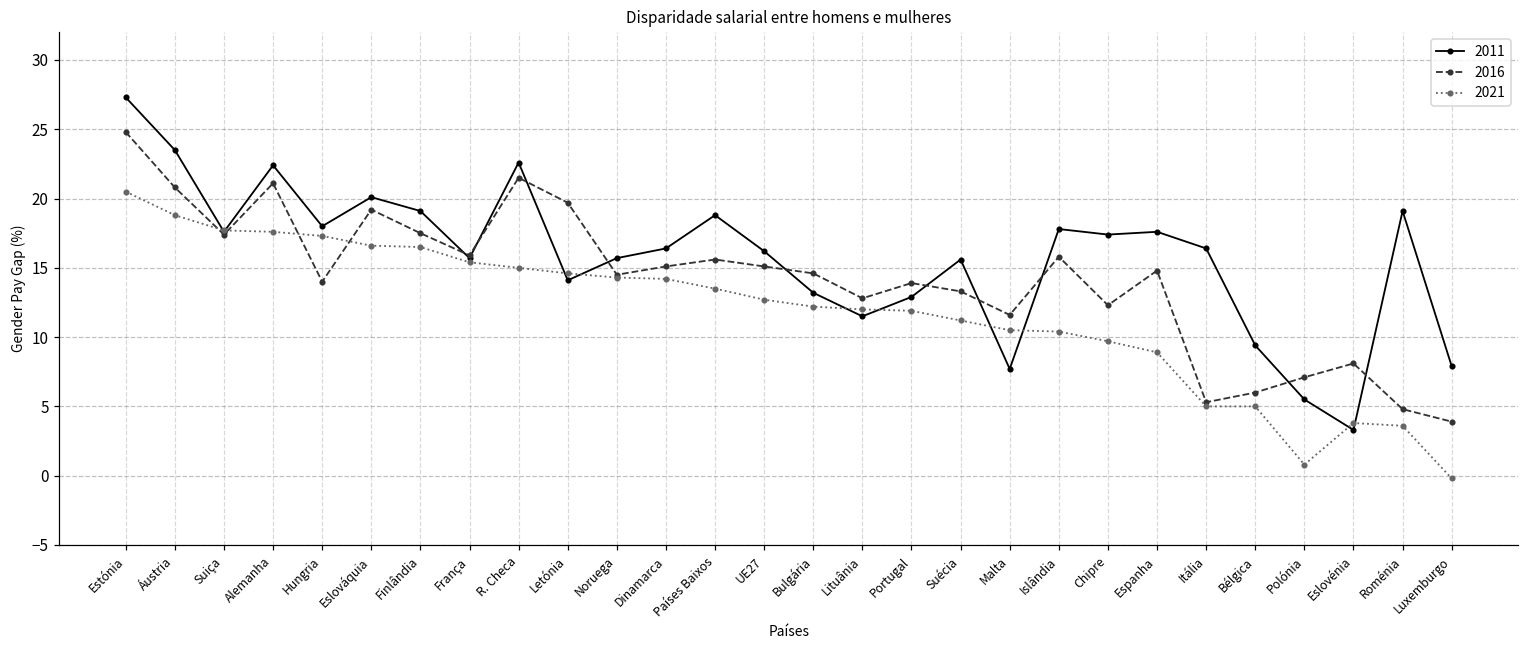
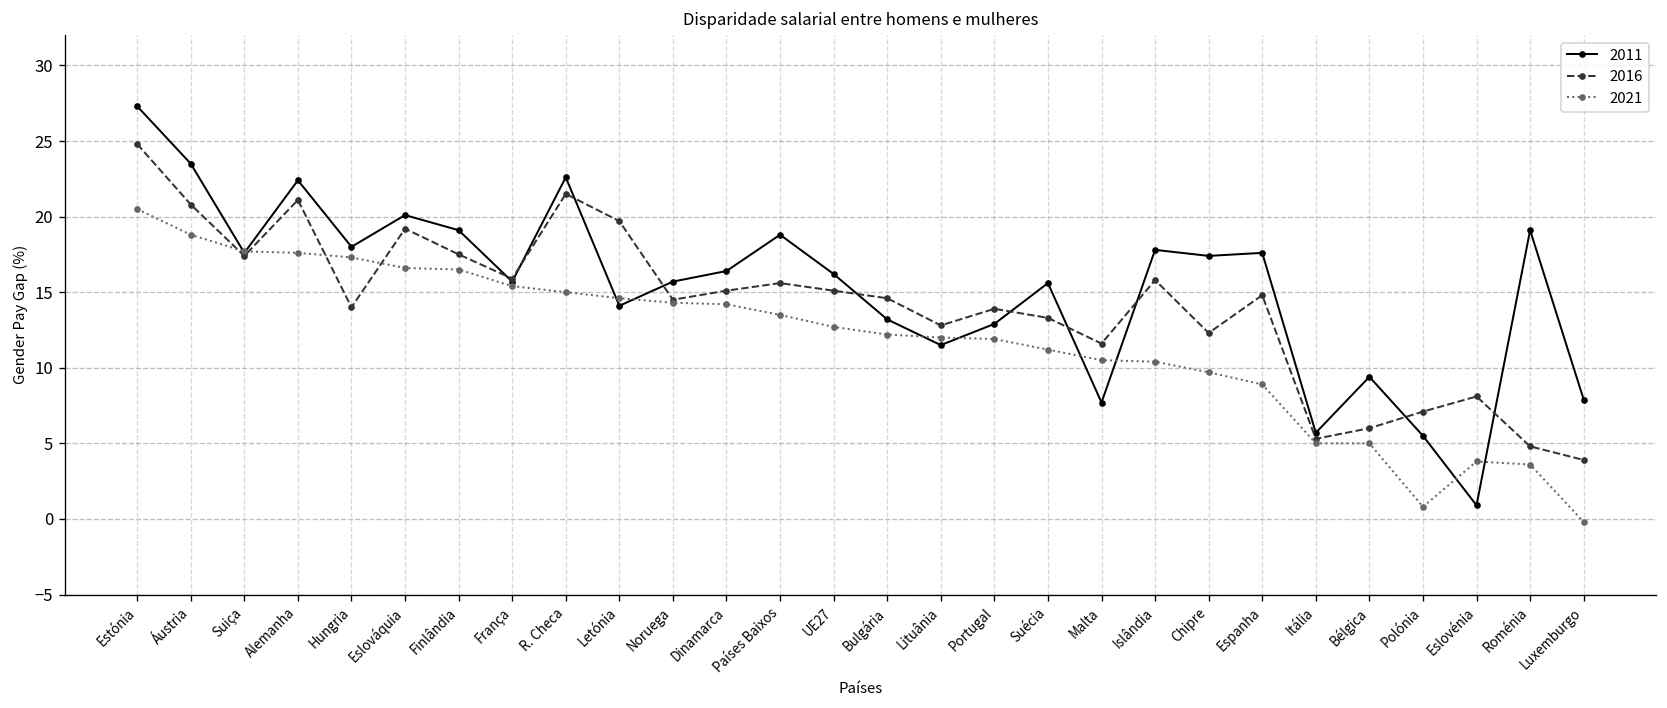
  {
    "2011": {
      "Estónia": 27.3,
      "Áustria": 23.5,
      "Alemanha": 22.4,
      "Hungria": 18.0,
      "Eslováquia": 20.1,
      "Finlândia": 19.1,
      "França": 15.7,
      "R. Checa": 22.6,
      "Letónia": 14.1,
      "Noruega": 15.7,
      "Dinamarca": 16.4,
      "Países Baixos": 18.8,
      "UE27": 16.2,
      "Bulgária": 13.2,
      "Lituânia": 11.5,
      "Portugal": 12.9,
      "Suécia": 15.6,
      "Malta": 7.7,
      "Islândia": 17.8,
      "Chipre": 17.4,
      "Espanha": 17.6,
-     "Itália": 16.4,
+     "Itália": 5.7,
      "Bélgica": 9.4,
      "Polónia": 5.5,
-     "Eslovénia": 3.3,
+     "Eslovénia": 0.9,
      "Roménia": 19.1,
      "Luxemburgo": 7.9
    },
    "2016": {
      "Estónia": 24.8,
      "Áustria": 20.8,
      "Alemanha": 21.1,
      "Hungria": 14.0,
      "Eslováquia": 19.2,
      "Finlândia": 17.5,
      "França": 15.9,
      "R. Checa": 21.5,
      "Letónia": 19.7,
      "Dinamarca": 15.1,
      "Países Baixos": 15.6,
      "UE27": 15.1,
      "Bulgária": 14.6,
      "Lituânia": 12.8,
      "Portugal": 13.9,
      "Suécia": 13.3,
      "Malta": 11.6,
      "Islândia": 15.8,
      "Chipre": 12.3,
      "Espanha": 14.8,
      "Itália": 5.3,
      "Bélgica": 6.0,
      "Polónia": 7.1,
      "Eslovénia": 8.1,
      "Roménia": 4.8,
      "Luxemburgo": 3.9
    },
    "2021": {
      "Estónia": 20.5,
      "Áustria": 18.8,
      "Alemanha": 17.6,
      "Hungria": 17.3,
      "Eslováquia": 16.6,
      "Finlândia": 16.5,
      "França": 15.4,
      "R. Checa": 15.0,
      "Letónia": 14.6,
      "Dinamarca": 14.2,
      "Países Baixos": 13.5,
      "UE27": 12.7,
      "Bulgária": 12.2,
      "Lituânia": 12.0,
      "Portugal": 11.9,
      "Suécia": 11.2,
      "Malta": 10.5,
      "Islândia": 10.4,
      "Chipre": 9.7,
      "Espanha": 8.9,
      "Itália": 5.0,
      "Bélgica": 5.0,
      "Polónia": 0.8,
      "Eslovénia": 3.8,
      "Roménia": 3.6,
      "Luxemburgo": -0.2
    }
  }
